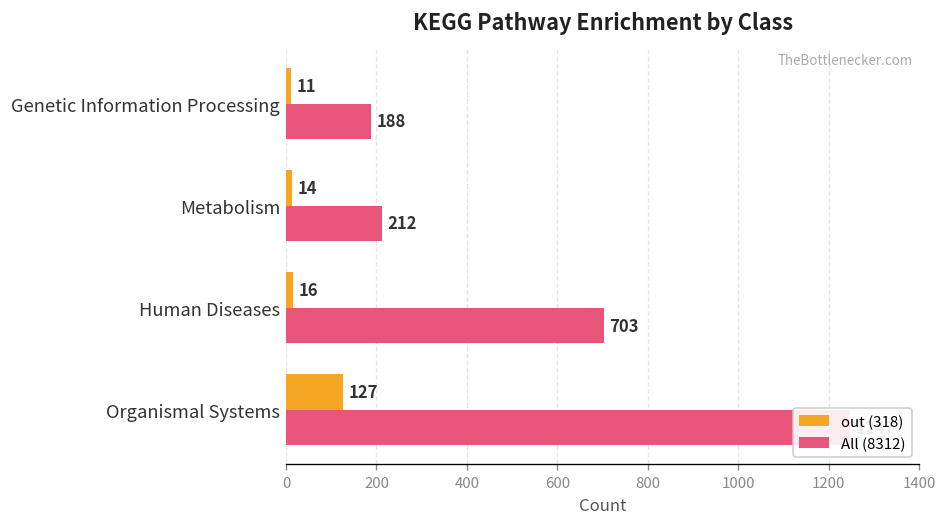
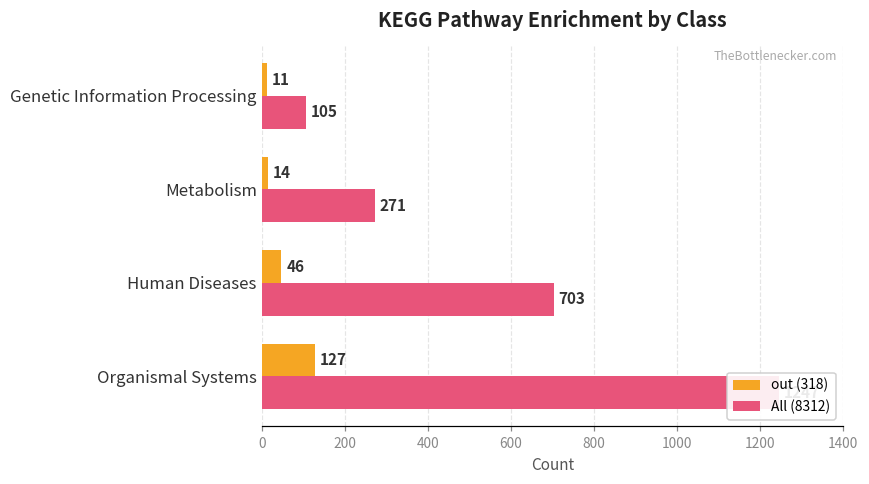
  {
    "out (318)": {
      "Genetic Information Processing": 11,
      "Metabolism": 14,
-     "Human Diseases": 16,
+     "Human Diseases": 46,
      "Organismal Systems": 127
    },
    "All (8312)": {
-     "Genetic Information Processing": 188,
-     "Metabolism": 212,
+     "Genetic Information Processing": 105,
+     "Metabolism": 271,
      "Human Diseases": 703
    }
  }
